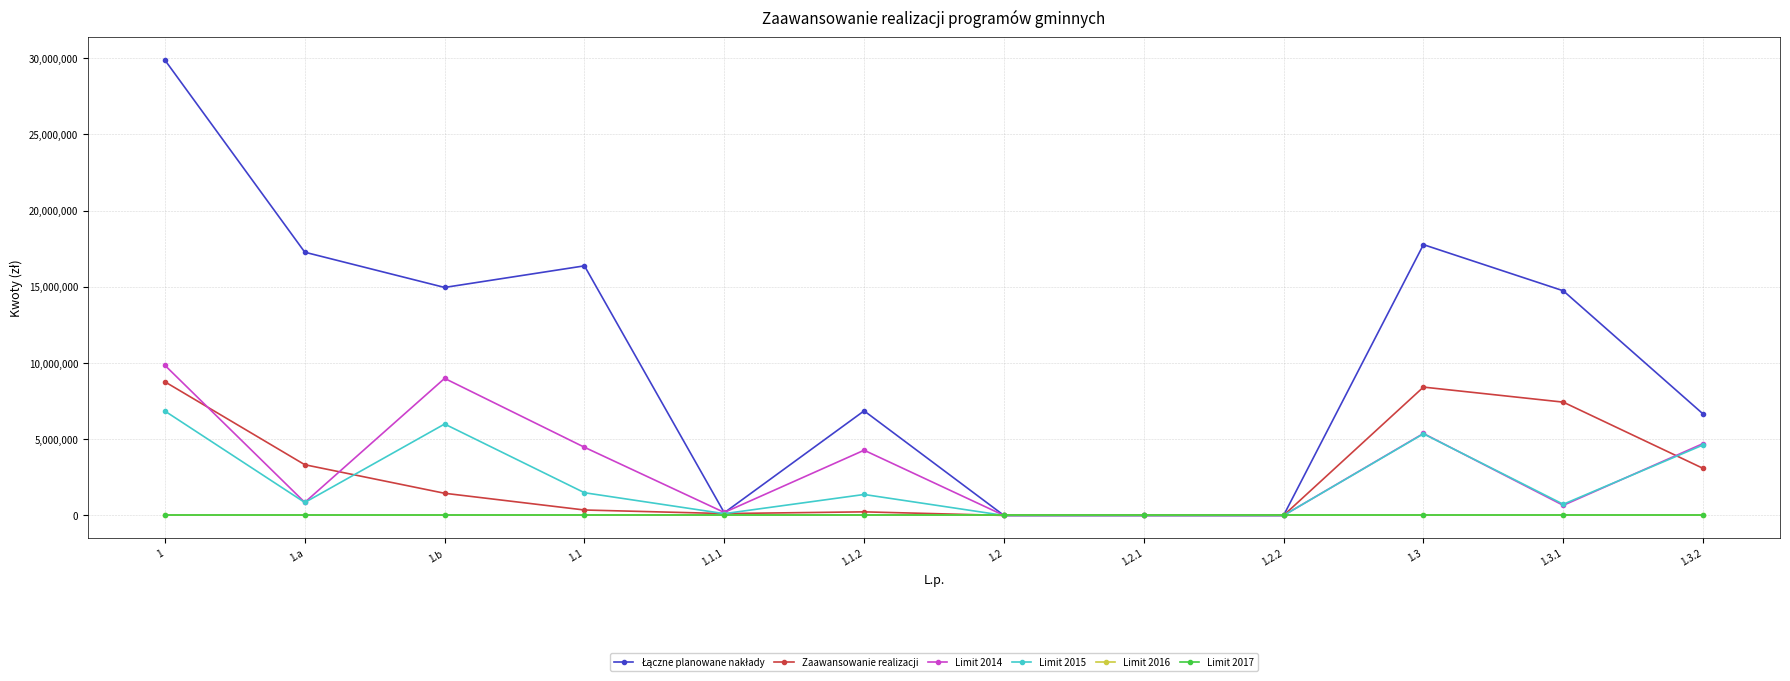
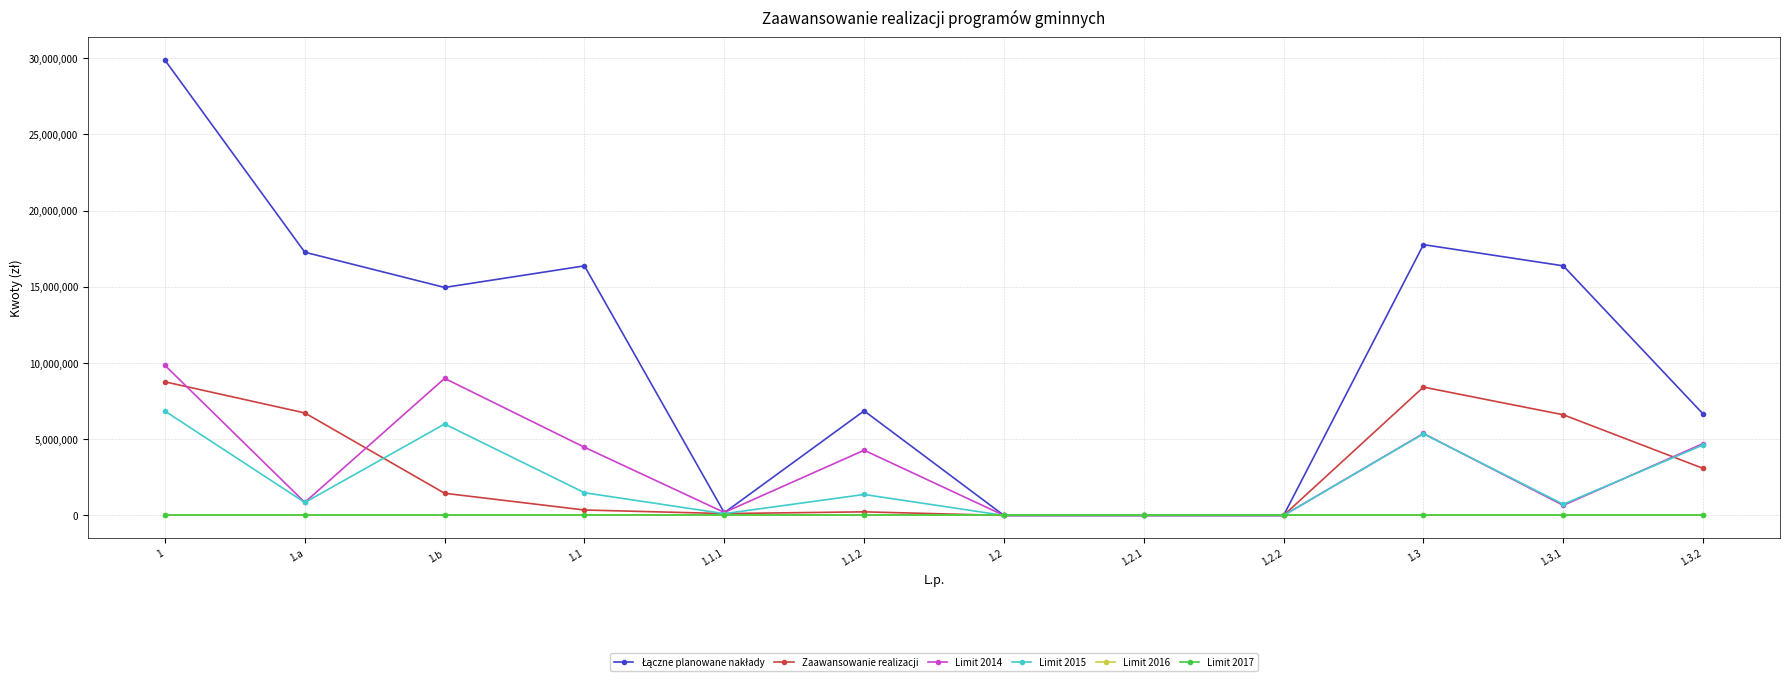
  {
    "Łączne planowane nakłady": {
      "1": "29,900,000",
      "1.a": "17,300,000",
      "1.b": "15,000,000",
      "1.1": "16,400,000",
      "1.1.2": "6,900,000",
      "1.3": "17,800,000",
-     "1.3.1": "14,700,000",
+     "1.3.1": "16,400,000",
      "1.3.2": "6,700,000"
    },
    "Zaawansowanie realizacji": {
      "1": "8,800,000",
-     "1.a": "3,300,000",
+     "1.a": "6,700,000",
      "1.b": "1,500,000",
      "1.1": "400,000",
      "1.1.2": "200,000",
      "1.3": "8,400,000",
-     "1.3.1": "7,400,000",
+     "1.3.1": "6,600,000",
      "1.3.2": "3,100,000"
    },
    "Limit 2014": {
      "1": "9,800,000",
      "1.b": "9,000,000",
      "1.1": "4,500,000",
      "1.1.2": "4,300,000"
    },
    "Limit 2015": {
      "1": "6,800,000",
      "1.b": "6,000,000",
      "1.1": "1,500,000",
      "1.1.2": "1,400,000"
    },
    "Limit 2017": {
      "1": "0",
      "1.a": "0",
      "1.b": "0",
      "1.1": "0",
      "1.1.2": "0",
      "1.3": "0",
      "1.3.1": "0",
      "1.3.2": "0"
    }
  }
